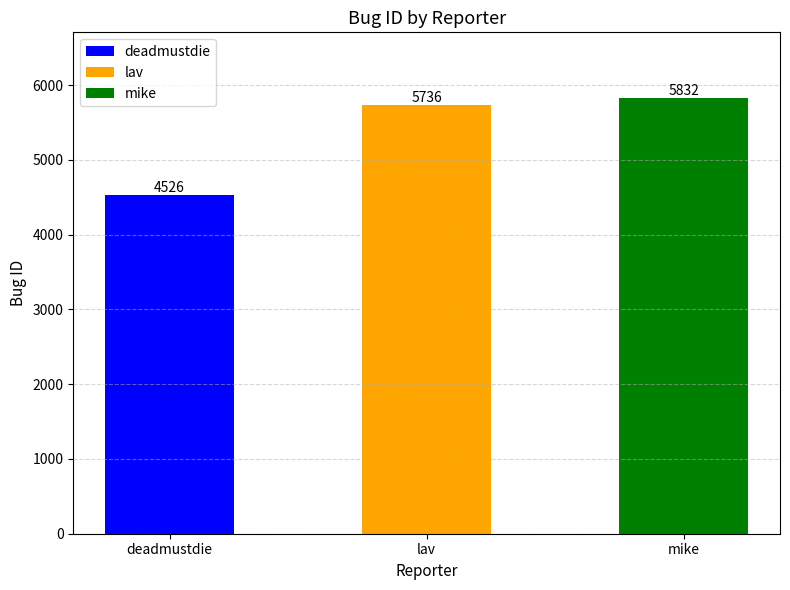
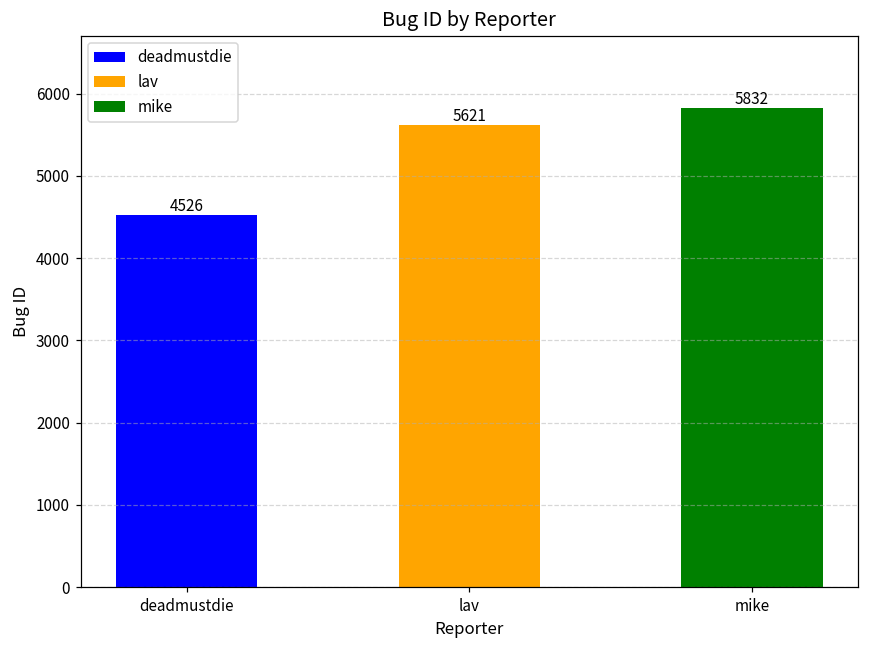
  {
    "deadmustdie": 4526,
-   "lav": 5736,
+   "lav": 5621,
    "mike": 5832
  }
